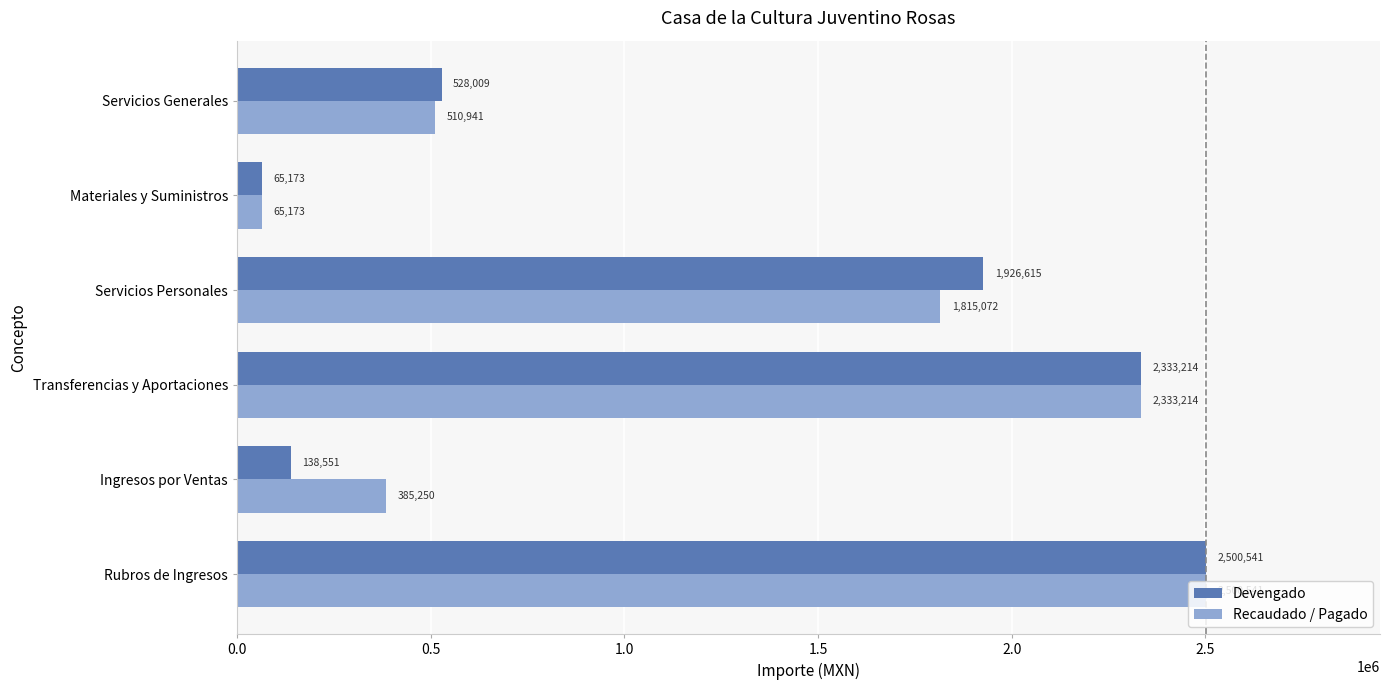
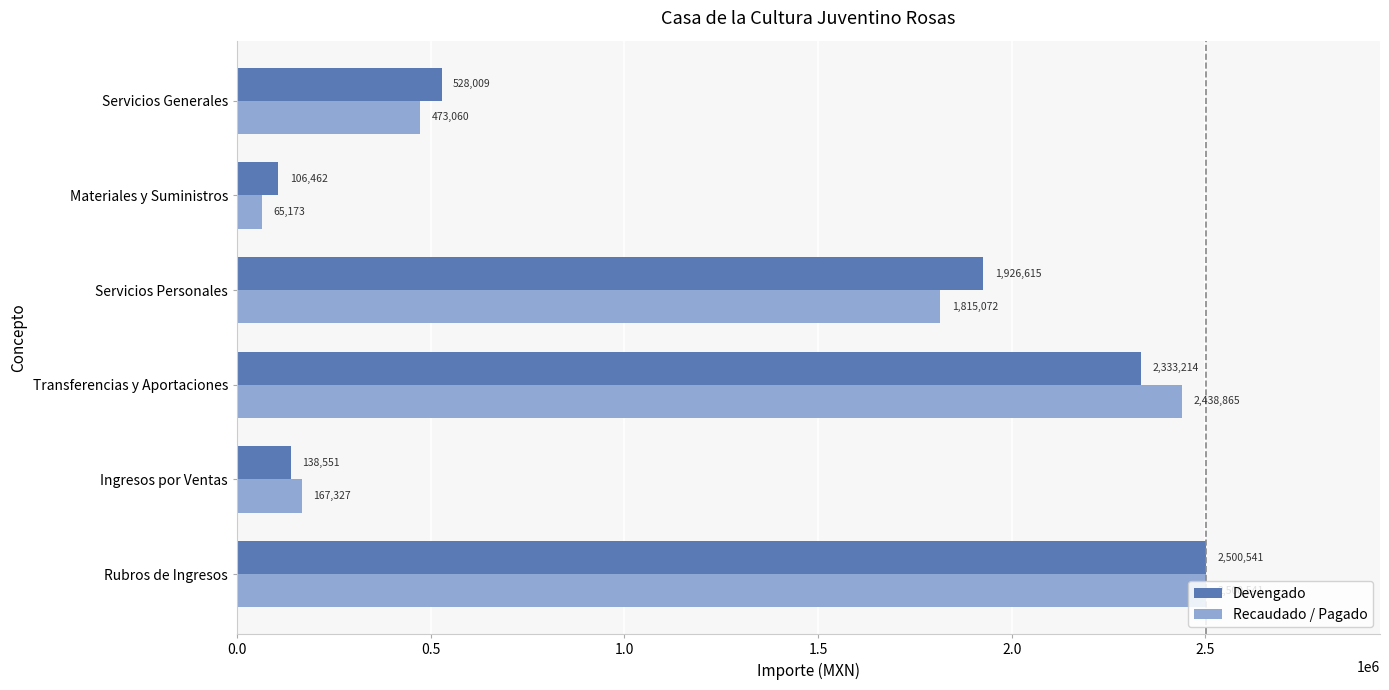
  {
    "Devengado": {
      "Servicios Generales": "528,009",
-     "Materiales y Suministros": "65,173",
+     "Materiales y Suministros": "106,462",
      "Servicios Personales": "1,926,615",
      "Transferencias y Aportaciones": "2,333,214",
      "Ingresos por Ventas": "138,551",
      "Rubros de Ingresos": "2,500,541"
    },
    "Recaudado / Pagado": {
-     "Servicios Generales": "510,941",
+     "Servicios Generales": "473,060",
      "Materiales y Suministros": "65,173",
      "Servicios Personales": "1,815,072",
-     "Transferencias y Aportaciones": "2,333,214",
-     "Ingresos por Ventas": "385,250"
+     "Transferencias y Aportaciones": "2,438,865",
+     "Ingresos por Ventas": "167,327"
    }
  }
